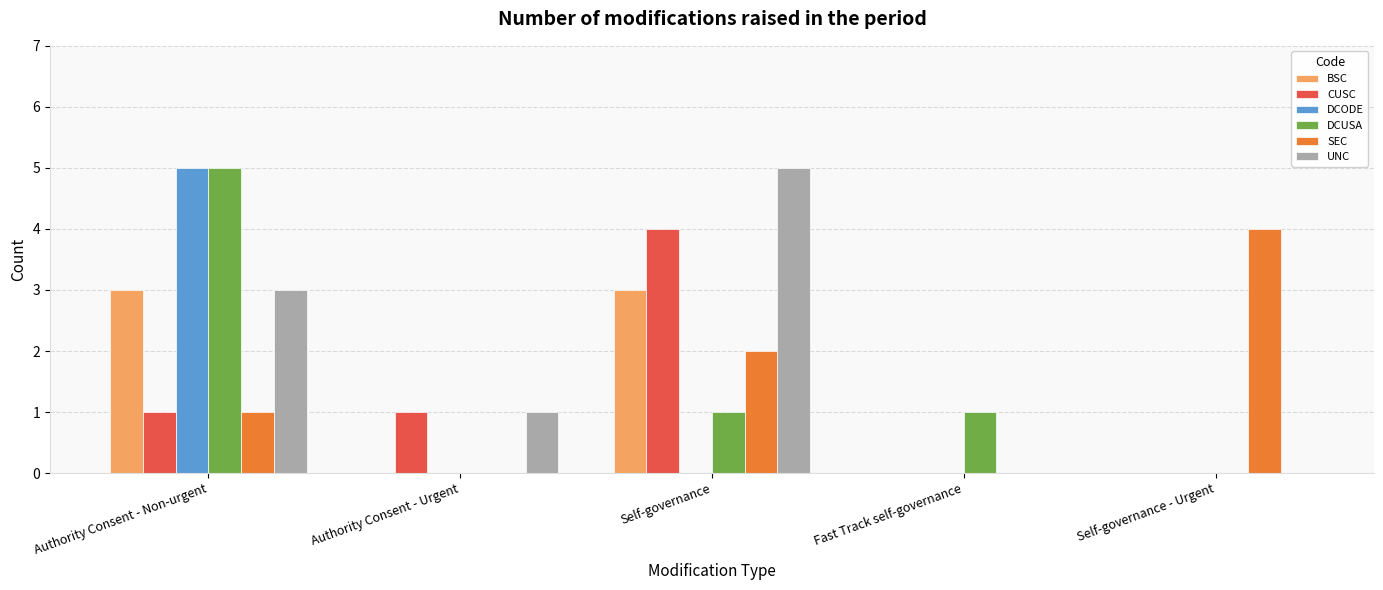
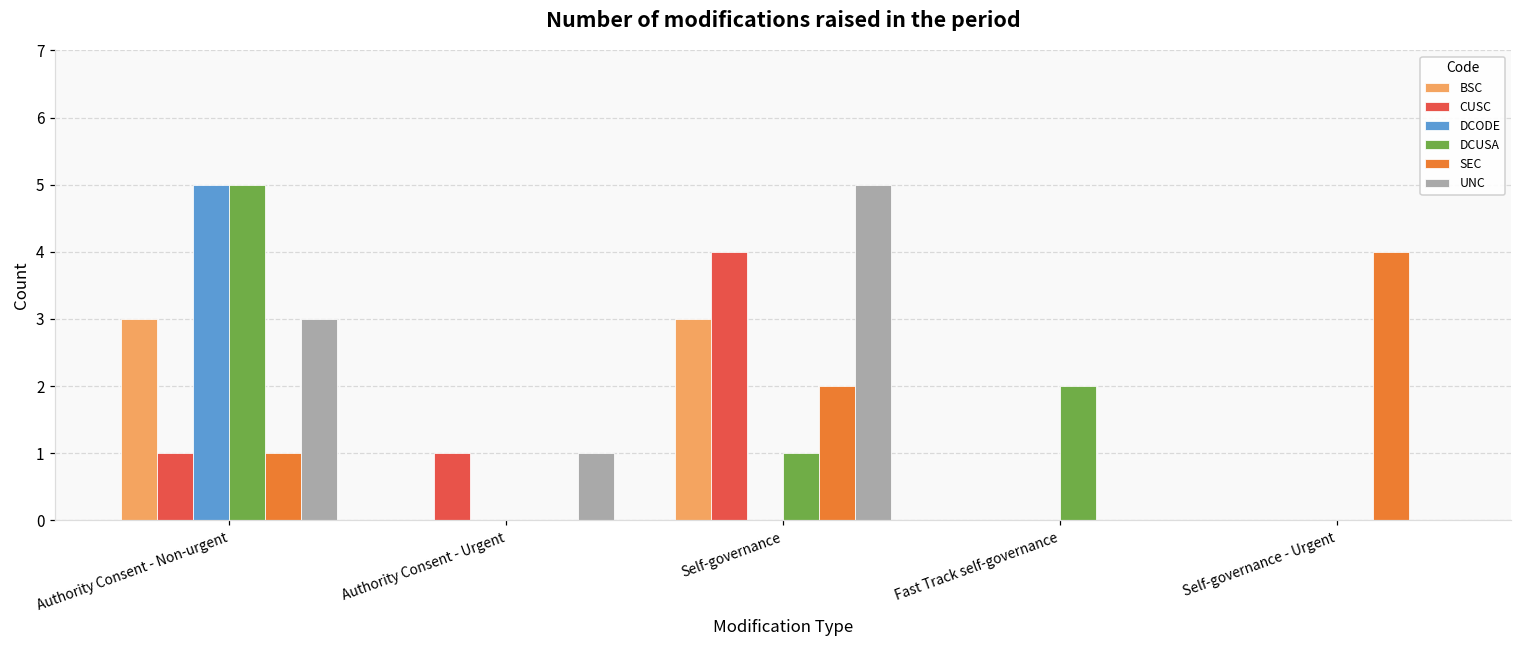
  {
    "BSC": {
      "Authority Consent - Non-urgent": 3,
      "Authority Consent - Urgent": 0,
      "Self-governance": 3,
      "Fast Track self-governance": 0,
      "Self-governance - Urgent": 0
    },
    "DCODE": {
      "Authority Consent - Non-urgent": 5,
      "Authority Consent - Urgent": 0,
      "Self-governance": 0,
      "Fast Track self-governance": 0,
      "Self-governance - Urgent": 0
    },
    "DCUSA": {
      "Authority Consent - Non-urgent": 5,
      "Authority Consent - Urgent": 0,
      "Self-governance": 1,
-     "Fast Track self-governance": 1,
+     "Fast Track self-governance": 2,
      "Self-governance - Urgent": 0
    },
    "UNC": {
      "Authority Consent - Non-urgent": 3,
      "Authority Consent - Urgent": 1,
      "Self-governance": 5,
      "Fast Track self-governance": 0,
      "Self-governance - Urgent": 0
    }
  }
